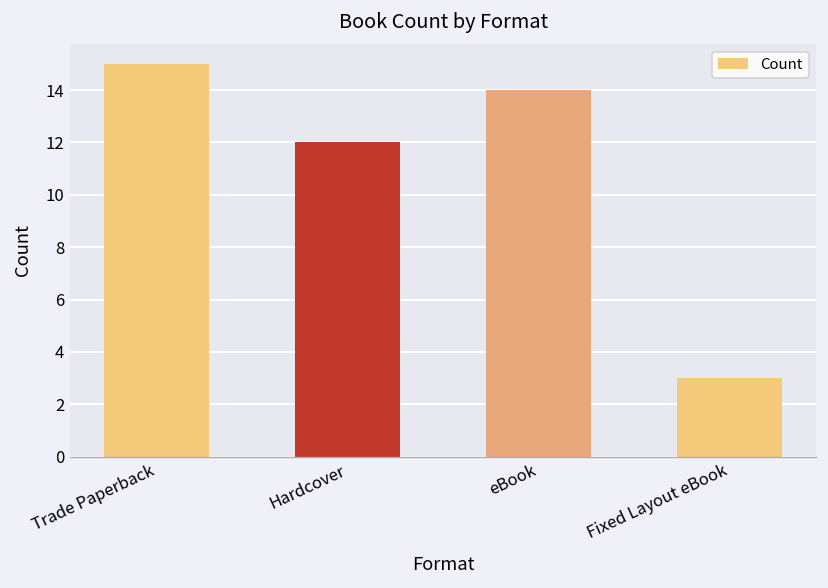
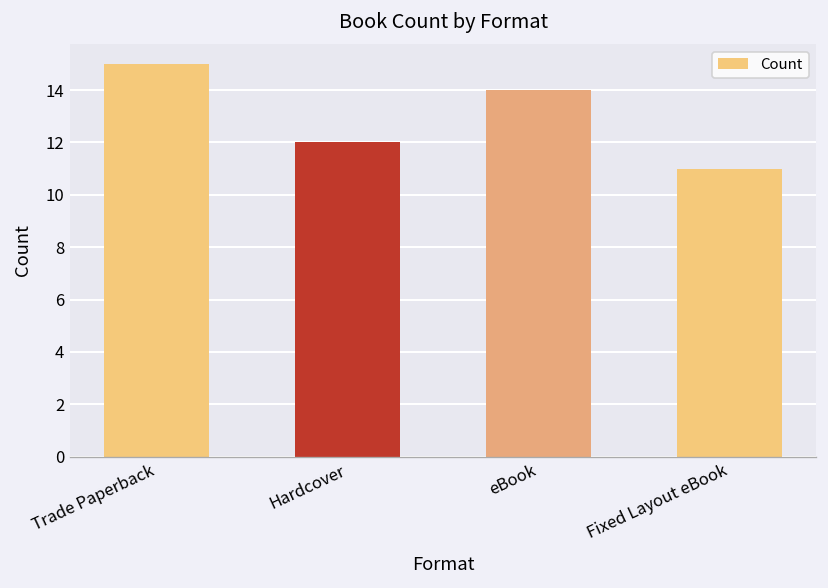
  {
    "Trade Paperback": 15,
    "Hardcover": 12,
    "eBook": 14,
-   "Fixed Layout eBook": 3
+   "Fixed Layout eBook": 11
  }
